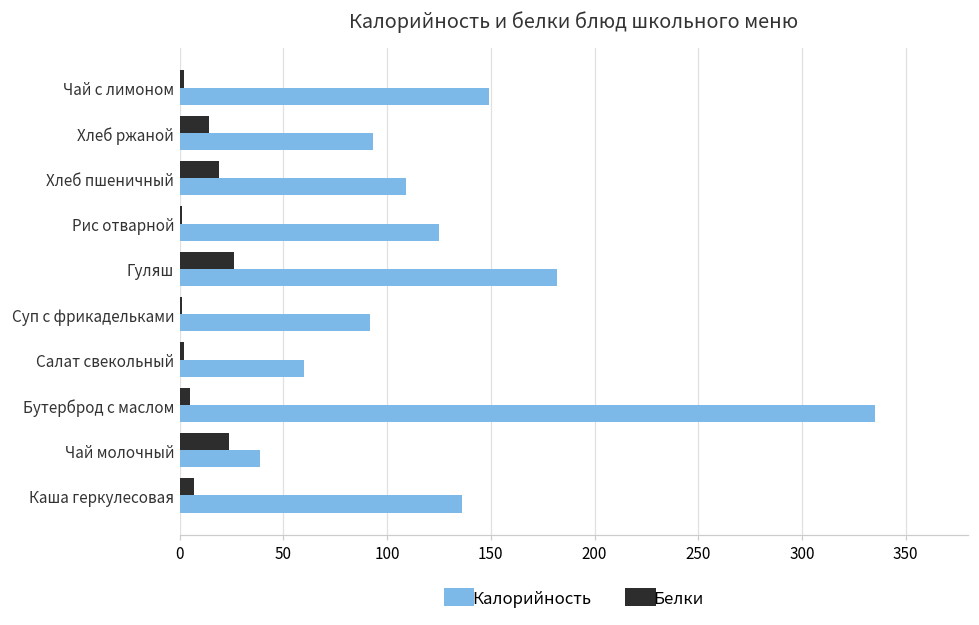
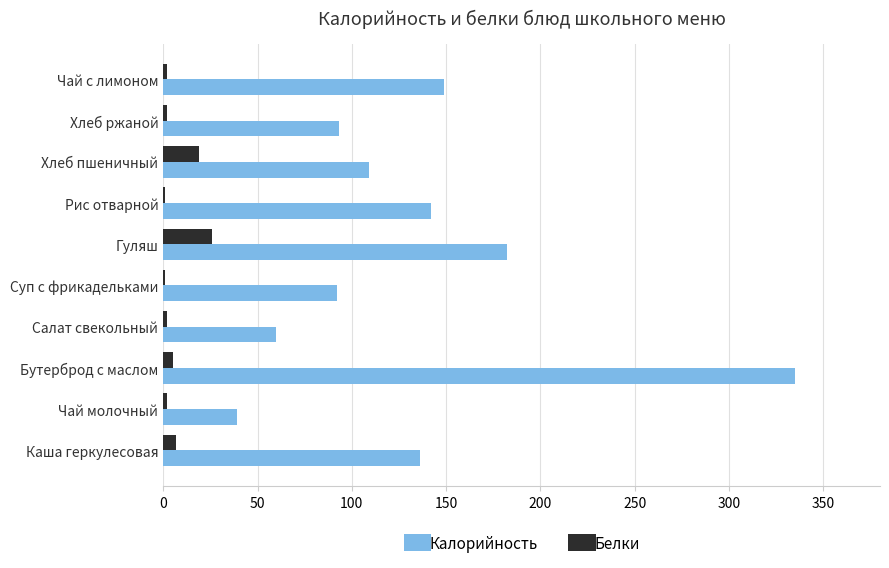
  {
    "Калорийность": {
      "Чай с лимоном": 149,
      "Хлеб ржаной": 93,
      "Хлеб пшеничный": 109,
-     "Рис отварной": 125,
+     "Рис отварной": 142,
      "Гуляш": 182,
      "Суп с фрикадельками": 92,
      "Салат свекольный": 60,
      "Бутерброд с маслом": 335,
      "Чай молочный": 39,
      "Каша геркулесовая": 136
    },
    "Белки": {
      "Чай с лимоном": 2,
-     "Хлеб ржаной": 14,
+     "Хлеб ржаной": 2,
      "Хлеб пшеничный": 19,
      "Гуляш": 26,
      "Салат свекольный": 2,
      "Бутерброд с маслом": 5,
-     "Чай молочный": 24,
+     "Чай молочный": 2,
      "Каша геркулесовая": 7
    }
  }
